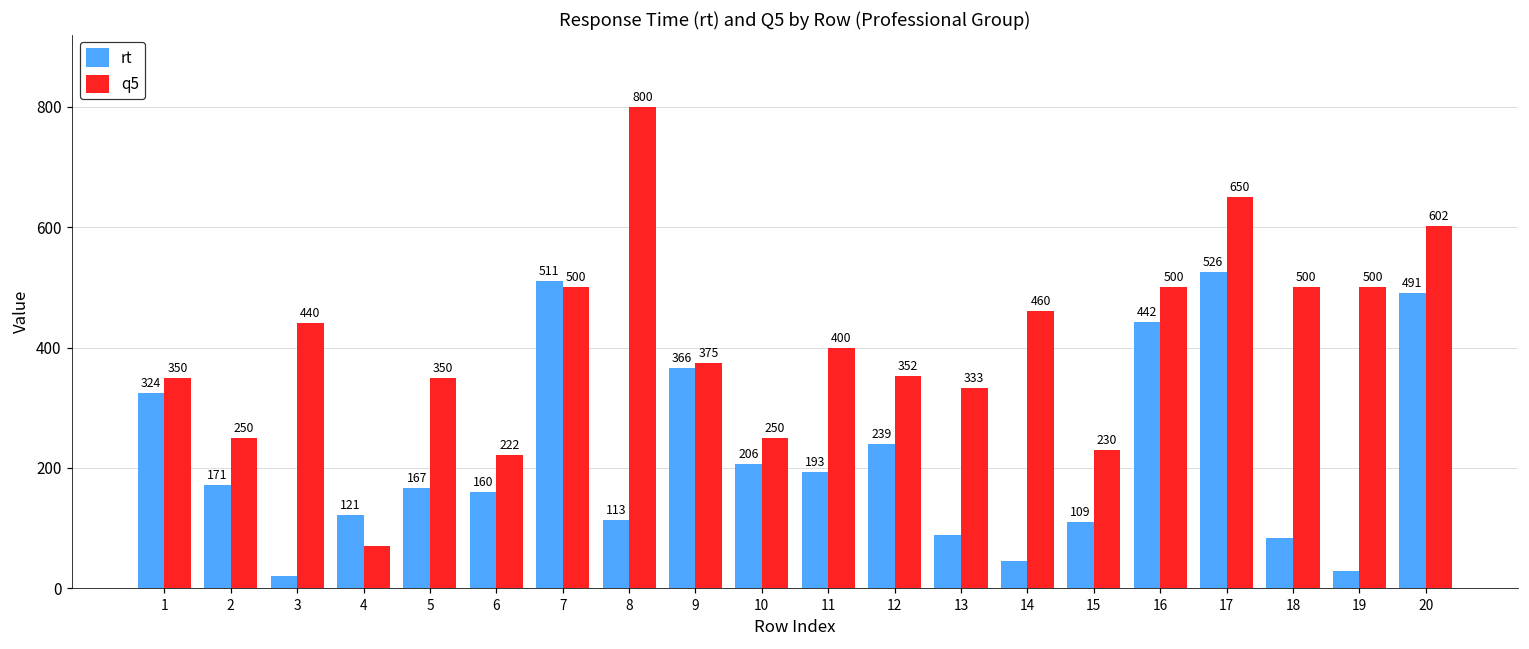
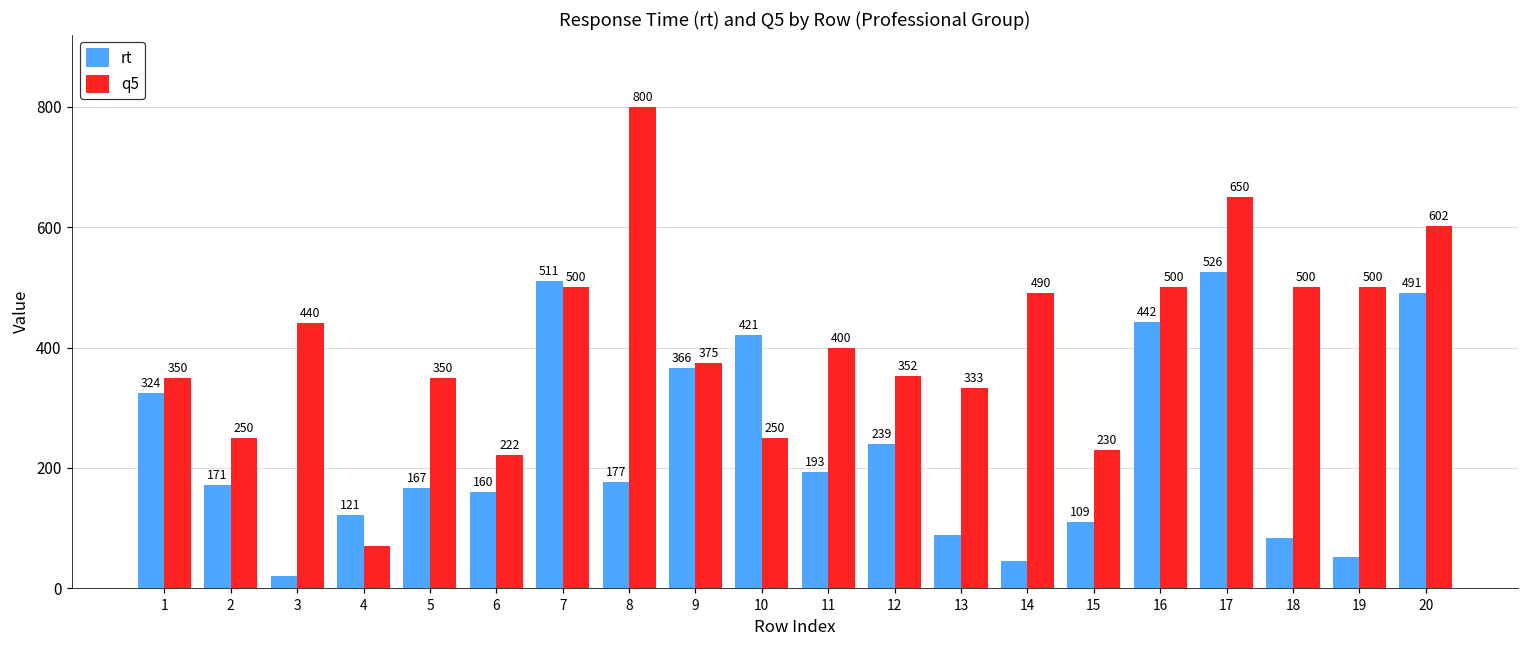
  {
    "rt": {
      "1": 324,
      "2": 171,
      "4": 121,
      "5": 167,
      "6": 160,
      "7": 511,
-     "8": 113,
+     "8": 177,
      "9": 366,
-     "10": 206,
+     "10": 421,
      "11": 193,
      "12": 239,
      "15": 109,
      "16": 442,
      "17": 526,
-     "19": 30,
+     "19": 50,
      "20": 491
    },
    "q5": {
      "1": 350,
      "2": 250,
      "3": 440,
      "5": 350,
      "6": 222,
      "7": 500,
      "8": 800,
      "9": 375,
      "10": 250,
      "11": 400,
      "12": 352,
      "13": 333,
-     "14": 460,
+     "14": 490,
      "15": 230,
      "16": 500,
      "17": 650,
      "18": 500,
      "19": 500,
      "20": 602
    }
  }
